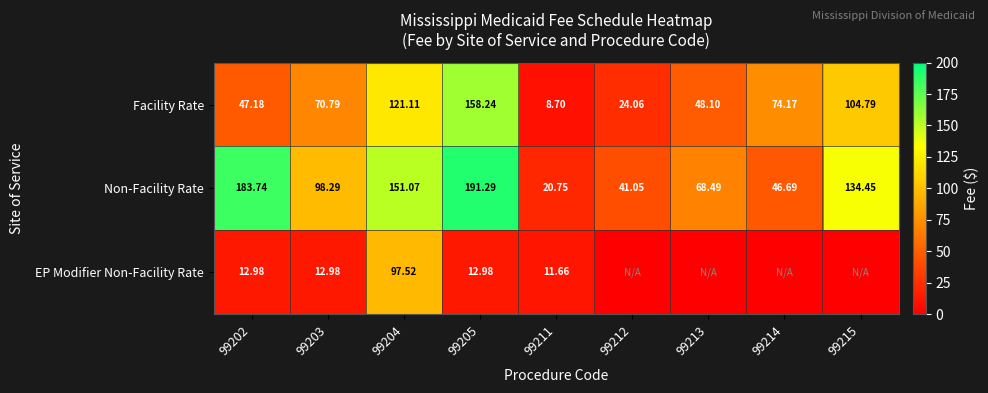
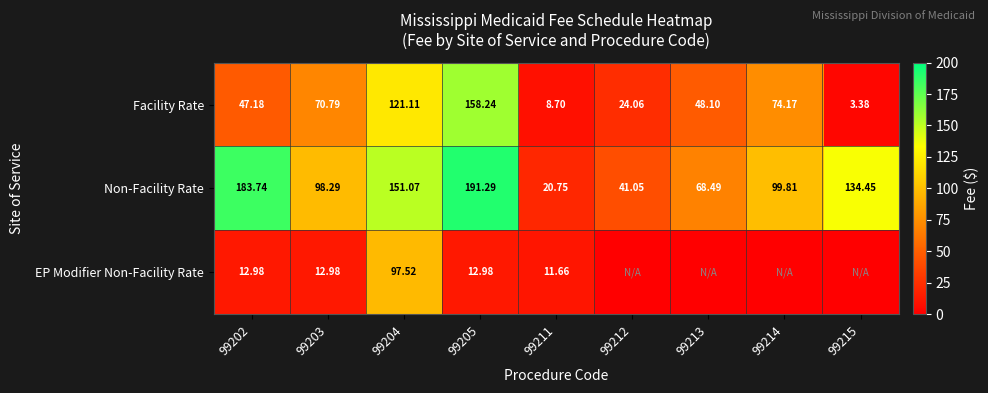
  {
    "Facility Rate": {
      "99202": 47.18,
      "99203": 70.79,
      "99204": 121.11,
      "99205": 158.24,
      "99211": 8.70,
      "99212": 24.06,
      "99213": 48.10,
      "99214": 74.17,
-     "99215": 104.79
+     "99215": 3.38
    },
    "Non-Facility Rate": {
      "99202": 183.74,
      "99203": 98.29,
      "99204": 151.07,
      "99205": 191.29,
      "99211": 20.75,
      "99212": 41.05,
      "99213": 68.49,
-     "99214": 46.69,
+     "99214": 99.81,
      "99215": 134.45
    },
    "EP Modifier Non-Facility Rate": {
      "99202": 12.98,
      "99203": 12.98,
      "99204": 97.52,
      "99205": 12.98,
      "99211": 11.66
    }
  }
